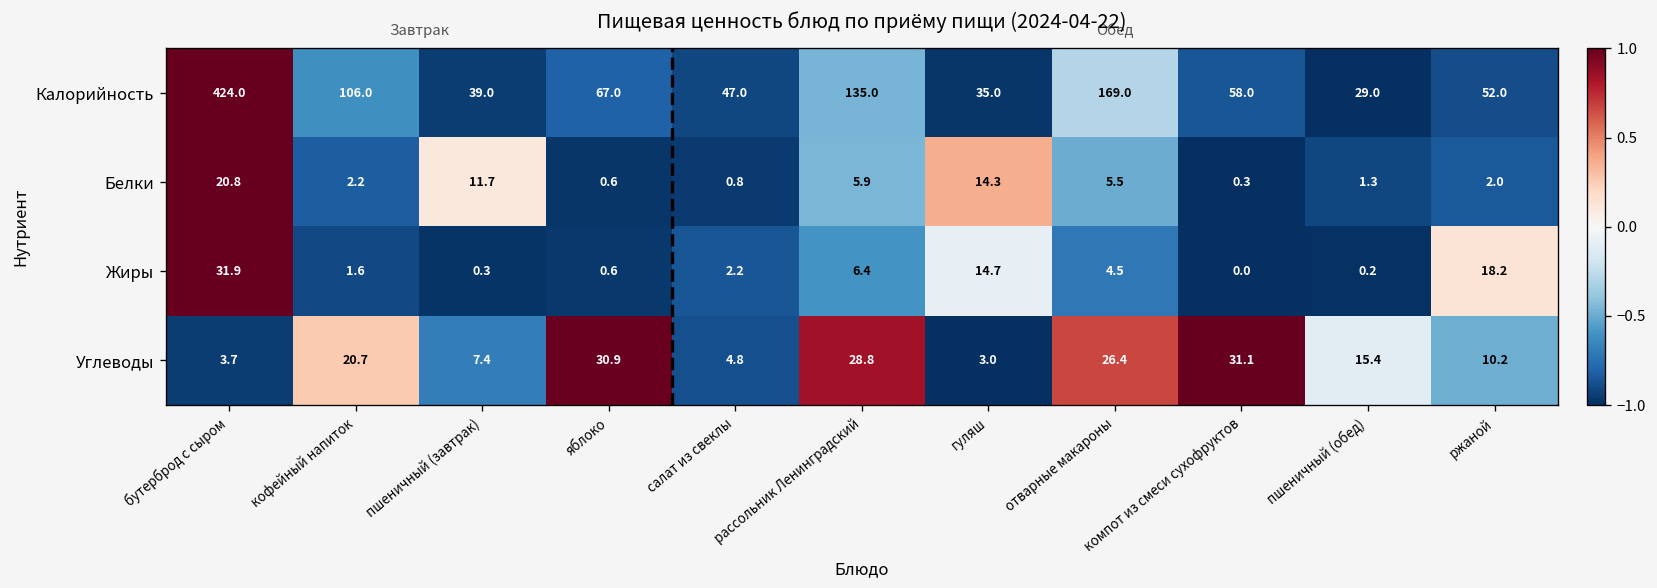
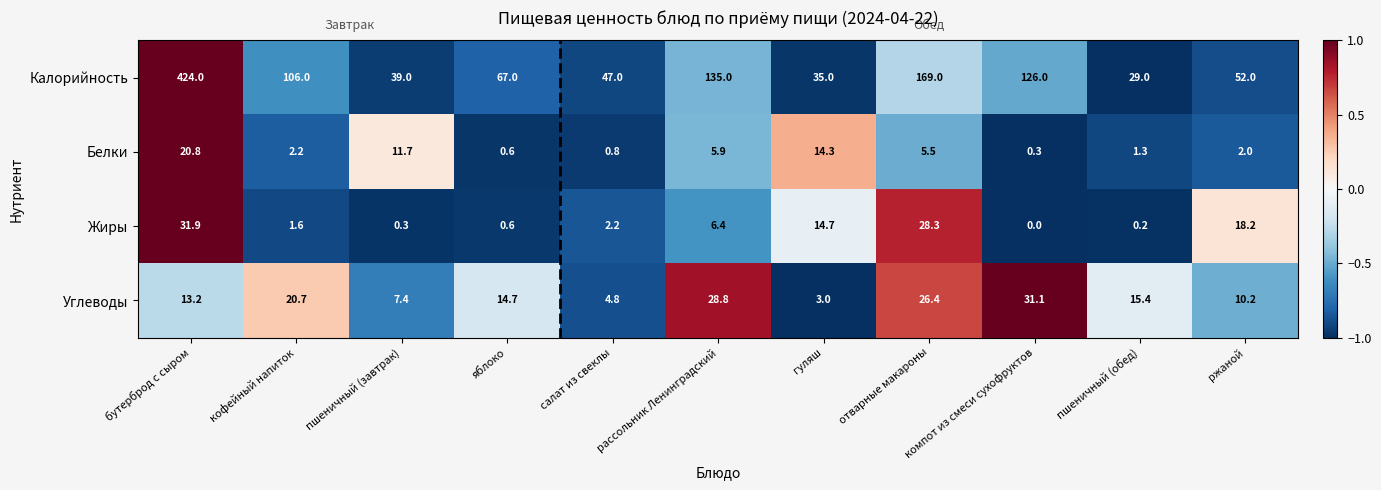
  {
    "Калорийность": {
      "бутерброд с сыром": 424.0,
      "кофейный напиток": 106.0,
      "пшеничный (завтрак)": 39.0,
      "яблоко": 67.0,
      "салат из свеклы": 47.0,
      "рассольник Ленинградский": 135.0,
      "гуляш": 35.0,
      "отварные макароны": 169.0,
-     "компот из смеси сухофруктов": 58.0,
+     "компот из смеси сухофруктов": 126.0,
      "пшеничный (обед)": 29.0,
      "ржаной": 52.0
    },
    "Белки": {
      "бутерброд с сыром": 20.8,
      "кофейный напиток": 2.2,
      "пшеничный (завтрак)": 11.7,
      "яблоко": 0.6,
      "салат из свеклы": 0.8,
      "рассольник Ленинградский": 5.9,
      "гуляш": 14.3,
      "отварные макароны": 5.5,
      "компот из смеси сухофруктов": 0.3,
      "пшеничный (обед)": 1.3,
      "ржаной": 2.0
    },
    "Жиры": {
      "бутерброд с сыром": 31.9,
      "кофейный напиток": 1.6,
      "пшеничный (завтрак)": 0.3,
      "яблоко": 0.6,
      "салат из свеклы": 2.2,
      "рассольник Ленинградский": 6.4,
      "гуляш": 14.7,
-     "отварные макароны": 4.5,
+     "отварные макароны": 28.3,
      "компот из смеси сухофруктов": 0.0,
      "пшеничный (обед)": 0.2,
      "ржаной": 18.2
    },
    "Углеводы": {
-     "бутерброд с сыром": 3.7,
+     "бутерброд с сыром": 13.2,
      "кофейный напиток": 20.7,
      "пшеничный (завтрак)": 7.4,
-     "яблоко": 30.9,
+     "яблоко": 14.7,
      "салат из свеклы": 4.8,
      "рассольник Ленинградский": 28.8,
      "гуляш": 3.0,
      "отварные макароны": 26.4,
      "компот из смеси сухофруктов": 31.1,
      "пшеничный (обед)": 15.4,
      "ржаной": 10.2
    }
  }
